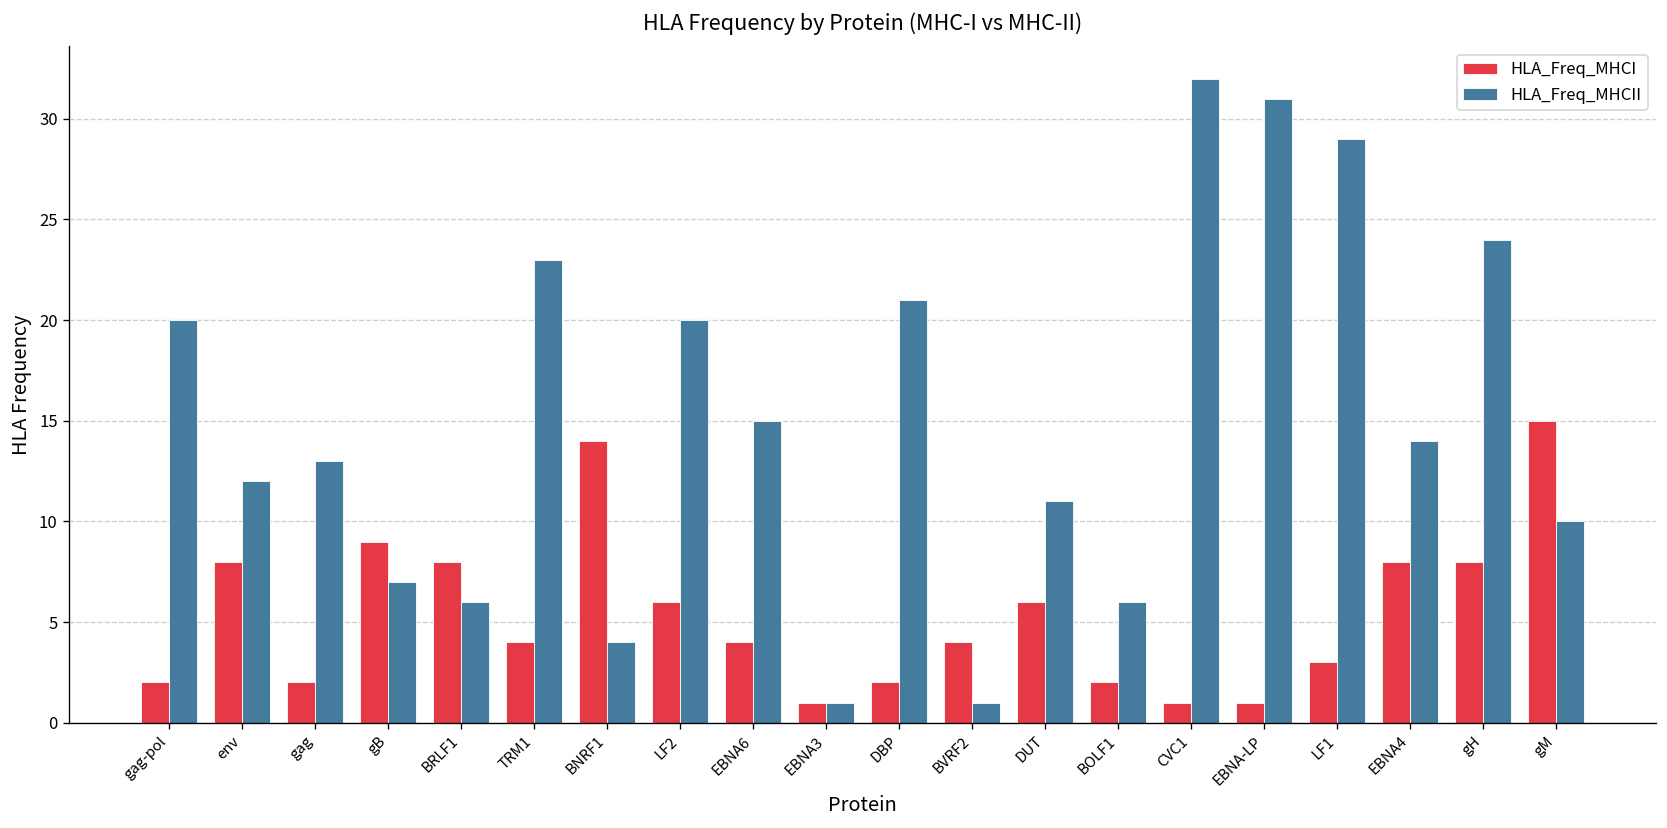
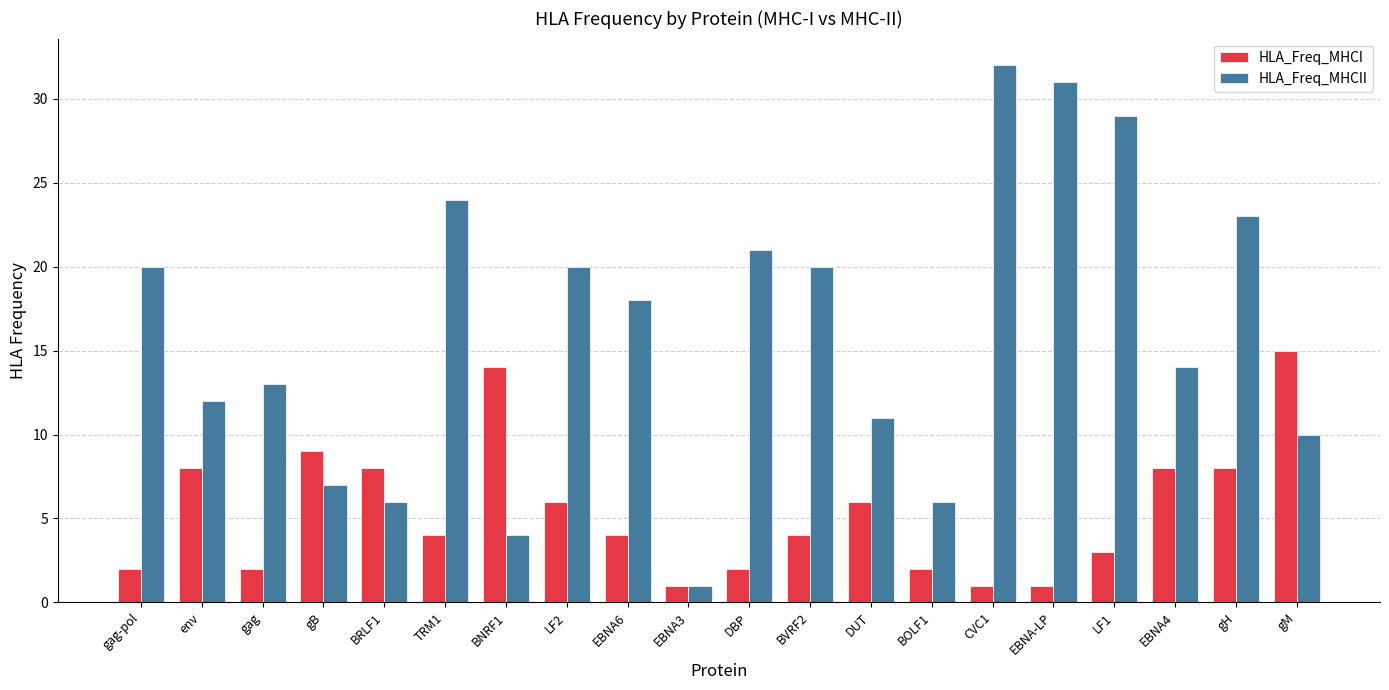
  {
    "HLA_Freq_MHCI": {
      "gag-pol": 2,
      "env": 8,
      "gag": 2,
      "gB": 9,
      "BRLF1": 8,
      "TRM1": 4,
      "BNRF1": 14,
      "LF2": 6,
      "EBNA6": 4,
      "EBNA3": 1,
      "DBP": 2,
      "BVRF2": 4,
      "DUT": 6,
      "BOLF1": 2,
      "CVC1": 1,
      "EBNA-LP": 1,
      "LF1": 3,
      "EBNA4": 8,
      "gH": 8,
      "gM": 15
    },
    "HLA_Freq_MHCII": {
      "gag-pol": 20,
      "env": 12,
      "gag": 13,
      "gB": 7,
      "BRLF1": 6,
-     "TRM1": 23,
+     "TRM1": 24,
      "BNRF1": 4,
      "LF2": 20,
-     "EBNA6": 15,
+     "EBNA6": 18,
      "EBNA3": 1,
      "DBP": 21,
-     "BVRF2": 1,
+     "BVRF2": 20,
      "DUT": 11,
      "BOLF1": 6,
      "CVC1": 32,
      "EBNA-LP": 31,
      "LF1": 29,
      "EBNA4": 14,
-     "gH": 24,
+     "gH": 23,
      "gM": 10
    }
  }
